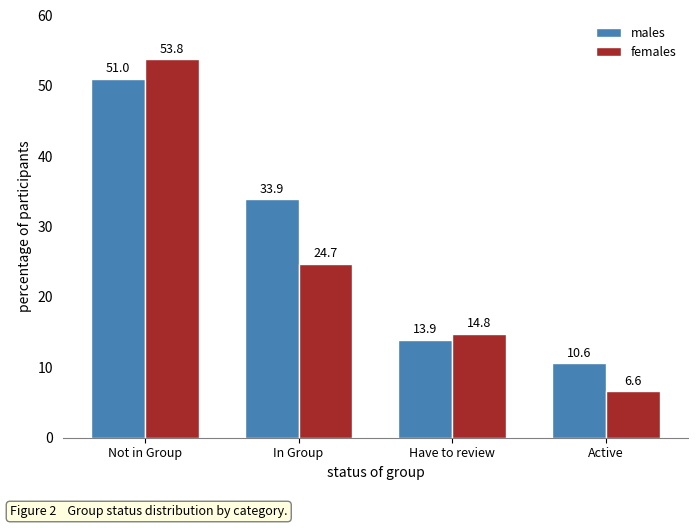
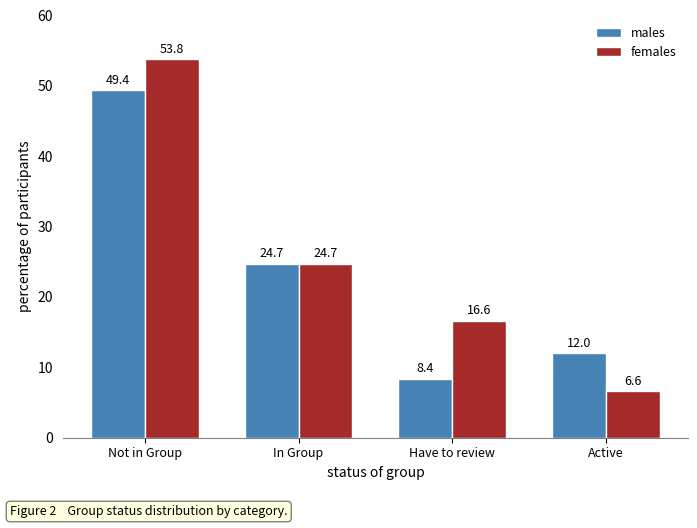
  {
    "males": {
-     "Not in Group": 51.0,
-     "In Group": 33.9,
-     "Have to review": 13.9,
-     "Active": 10.6
+     "Not in Group": 49.4,
+     "In Group": 24.7,
+     "Have to review": 8.4,
+     "Active": 12.0
    },
    "females": {
      "Not in Group": 53.8,
      "In Group": 24.7,
-     "Have to review": 14.8,
+     "Have to review": 16.6,
      "Active": 6.6
    }
  }
